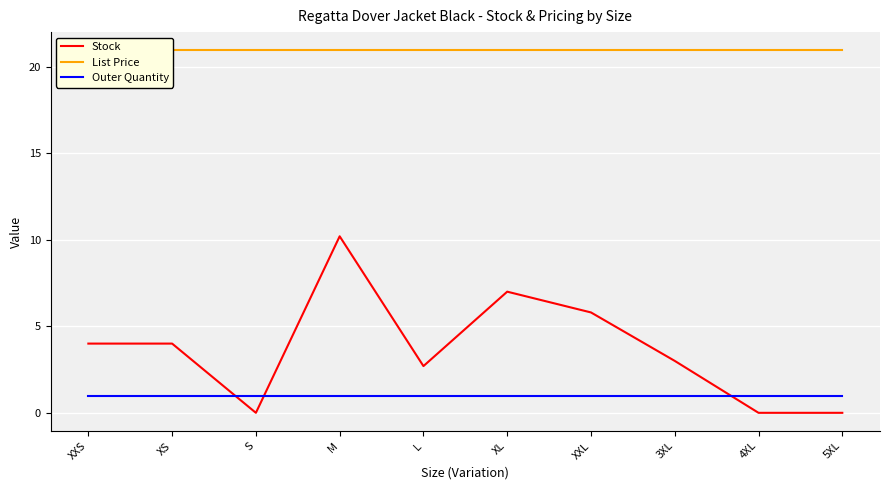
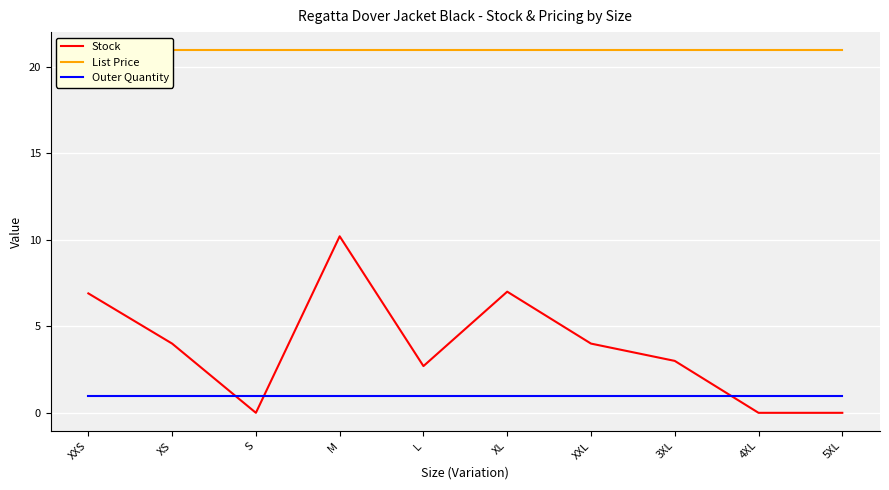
  {
    "Stock": {
-     "XXS": 4.0,
+     "XXS": 6.9,
      "XS": 4.0,
      "S": 0.0,
      "M": 10.2,
      "L": 2.7,
      "XL": 7.0,
-     "XXL": 5.8,
+     "XXL": 4.0,
      "3XL": 3.0,
      "4XL": 0.0,
      "5XL": 0.0
    },
    "List Price": {
      "S": 21.0,
      "M": 21.0,
      "L": 21.0,
      "XL": 21.0,
      "XXL": 21.0,
      "3XL": 21.0,
      "4XL": 21.0,
      "5XL": 21.0
    },
    "Outer Quantity": {
      "XXS": 1.0,
      "XS": 1.0,
      "S": 1.0,
      "M": 1.0,
      "L": 1.0,
      "XL": 1.0,
      "XXL": 1.0,
      "3XL": 1.0,
      "4XL": 1.0,
      "5XL": 1.0
    }
  }
